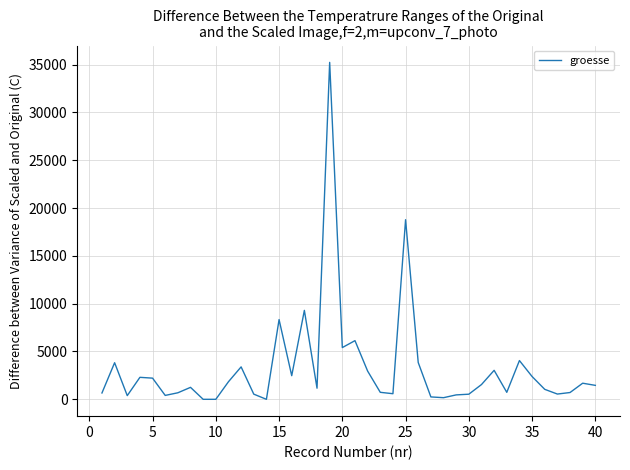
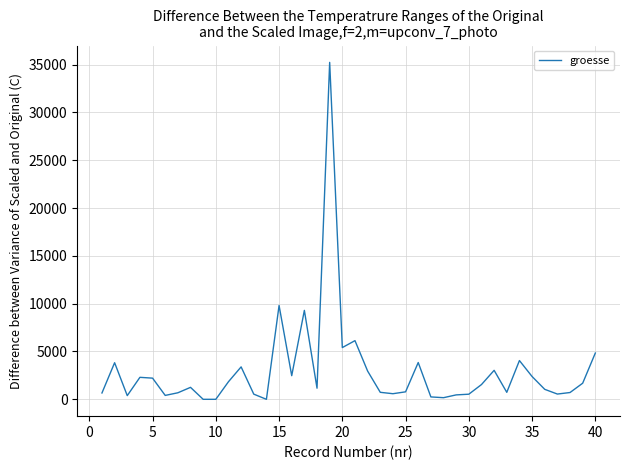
  {
    "5": 2000,
    "10": 0,
-   "15": 8000,
+   "15": 10000,
    "20": 5000,
-   "25": 19000,
+   "25": 1000,
    "30": 1000,
    "35": 2000,
-   "40": 1000
+   "40": 5000
  }
